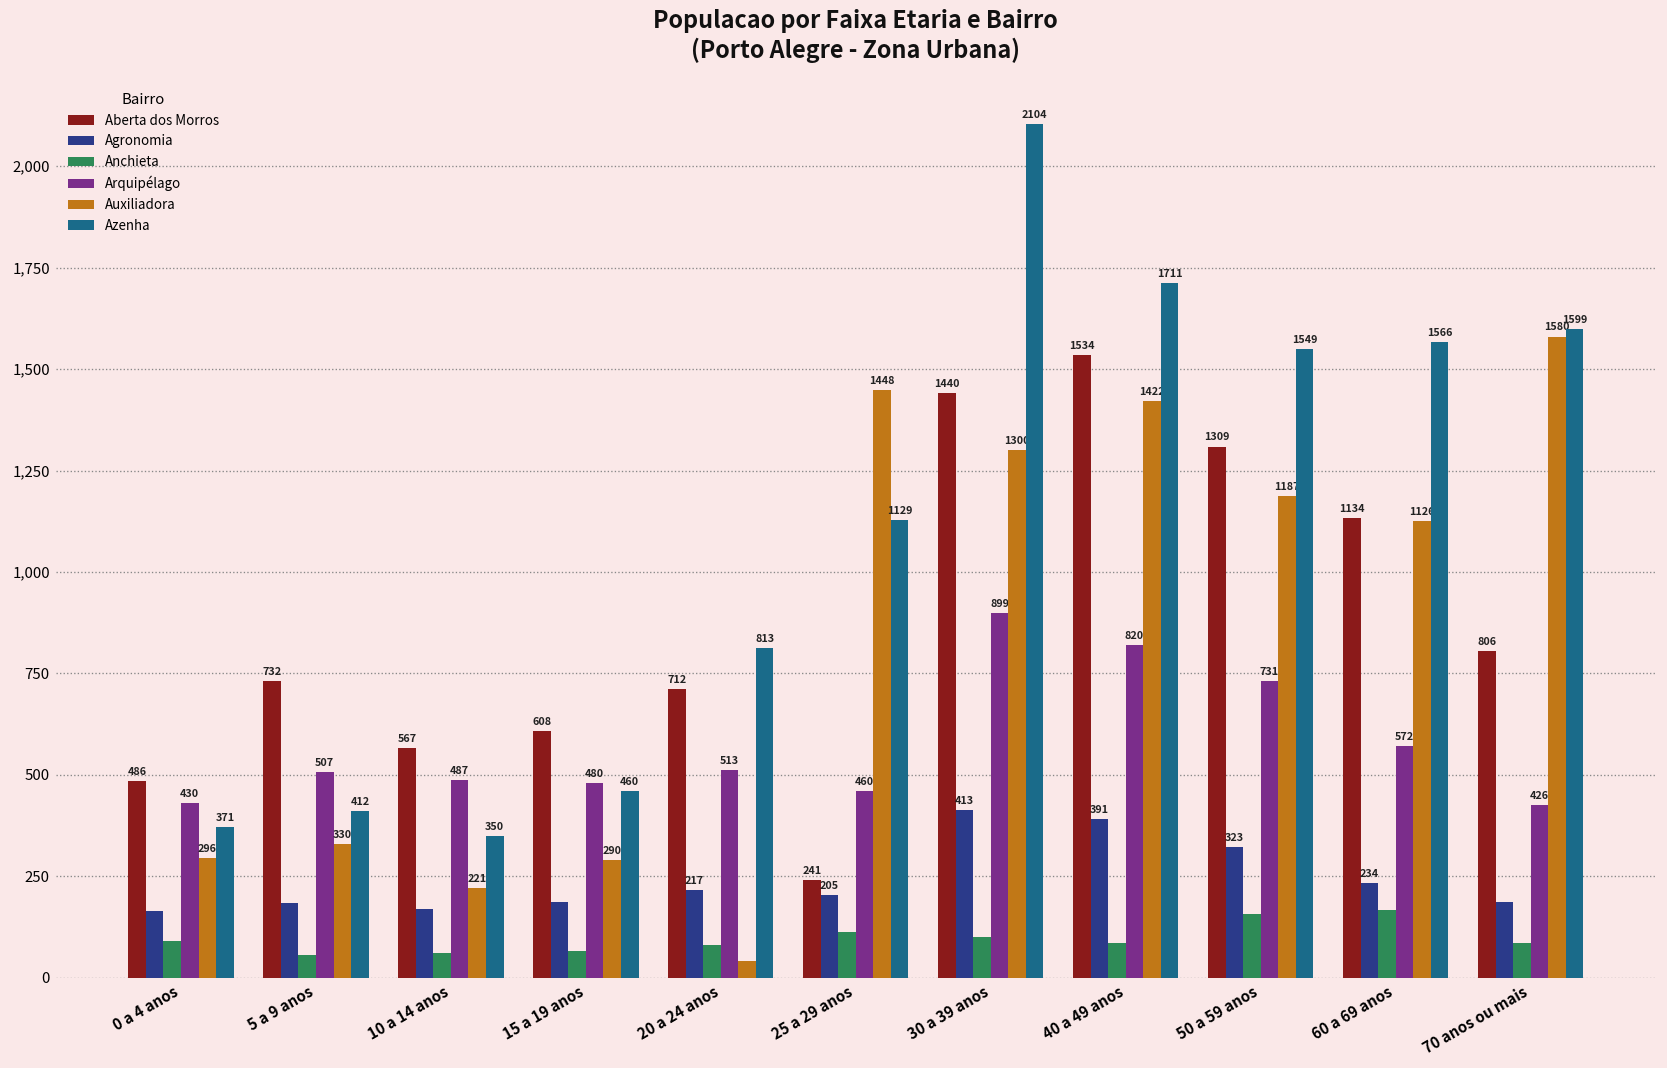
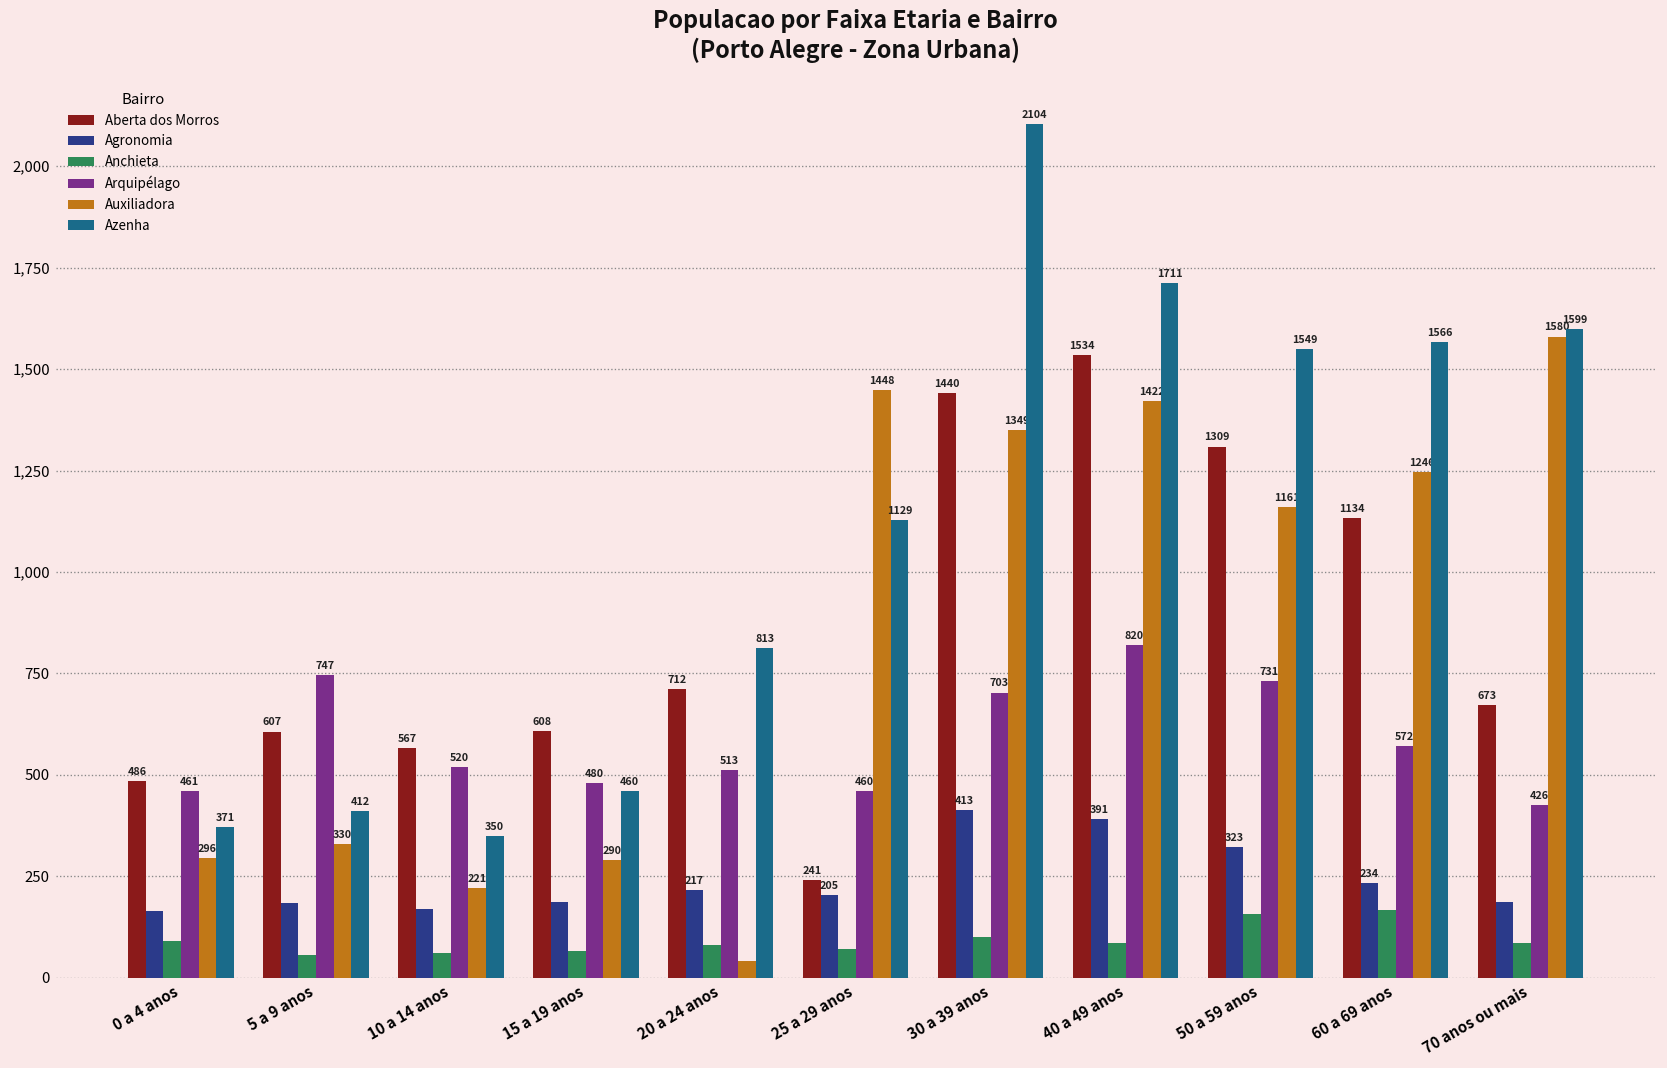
  {
    "Aberta dos Morros": {
      "0 a 4 anos": 486,
-     "5 a 9 anos": 732,
+     "5 a 9 anos": 607,
      "10 a 14 anos": 567,
      "15 a 19 anos": 608,
      "20 a 24 anos": 712,
      "25 a 29 anos": 241,
      "30 a 39 anos": 1440,
      "40 a 49 anos": 1534,
      "50 a 59 anos": 1309,
      "60 a 69 anos": 1134,
-     "70 anos ou mais": 806
+     "70 anos ou mais": 673
    },
    "Anchieta": {
      "0 a 4 anos": 90,
      "5 a 9 anos": 60,
      "10 a 14 anos": 60,
      "15 a 19 anos": 70,
      "20 a 24 anos": 80,
-     "25 a 29 anos": 110,
+     "25 a 29 anos": 70,
      "30 a 39 anos": 100,
      "40 a 49 anos": 90,
      "50 a 59 anos": 160,
      "60 a 69 anos": 170,
      "70 anos ou mais": 90
    },
    "Arquipélago": {
-     "0 a 4 anos": 430,
-     "5 a 9 anos": 507,
-     "10 a 14 anos": 487,
+     "0 a 4 anos": 461,
+     "5 a 9 anos": 747,
+     "10 a 14 anos": 520,
      "15 a 19 anos": 480,
      "20 a 24 anos": 513,
      "25 a 29 anos": 460,
-     "30 a 39 anos": 899,
+     "30 a 39 anos": 703,
      "40 a 49 anos": 820,
      "50 a 59 anos": 731,
      "60 a 69 anos": 572,
      "70 anos ou mais": 426
    },
    "Auxiliadora": {
      "0 a 4 anos": 296,
      "5 a 9 anos": 330,
      "10 a 14 anos": 221,
      "15 a 19 anos": 290,
      "25 a 29 anos": 1448,
-     "30 a 39 anos": 1300,
+     "30 a 39 anos": 1349,
      "40 a 49 anos": 1422,
-     "50 a 59 anos": 1187,
-     "60 a 69 anos": 1126,
+     "50 a 59 anos": 1161,
+     "60 a 69 anos": 1246,
      "70 anos ou mais": 1580
    }
  }
